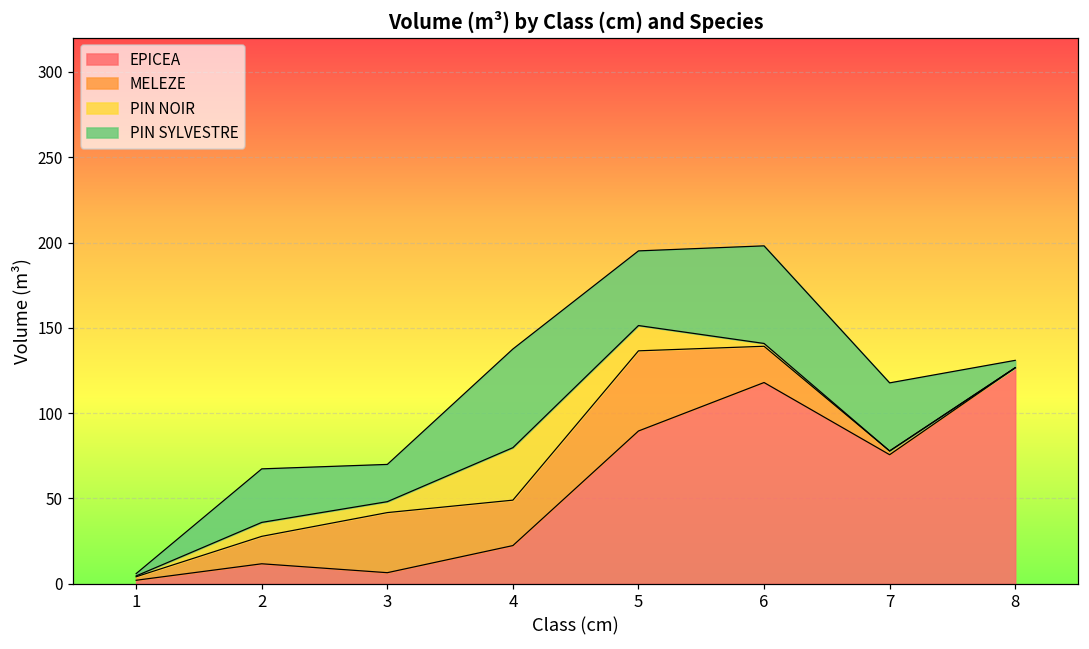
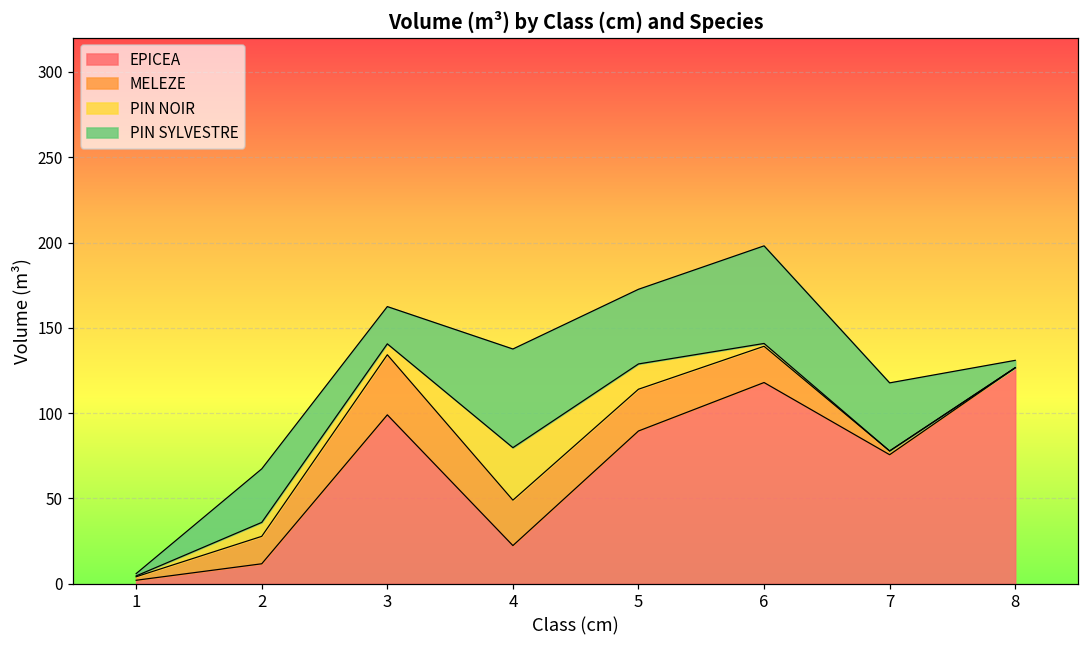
  {
    "EPICEA": {
      "1": 2,
      "2": 12,
-     "3": 7,
+     "3": 99,
      "4": 22,
      "5": 90,
      "6": 118,
      "7": 76
    },
    "MELEZE": {
      "2": 16,
      "3": 35,
      "4": 27,
-     "5": 47,
+     "5": 24,
      "6": 21
    },
    "PIN NOIR": {
      "2": 8,
      "3": 6,
      "4": 31,
      "5": 15,
      "6": 2
    },
    "PIN SYLVESTRE": {
      "2": 31,
      "3": 22,
      "4": 58,
      "5": 44,
      "6": 57,
      "7": 40,
      "8": 4
    }
  }
